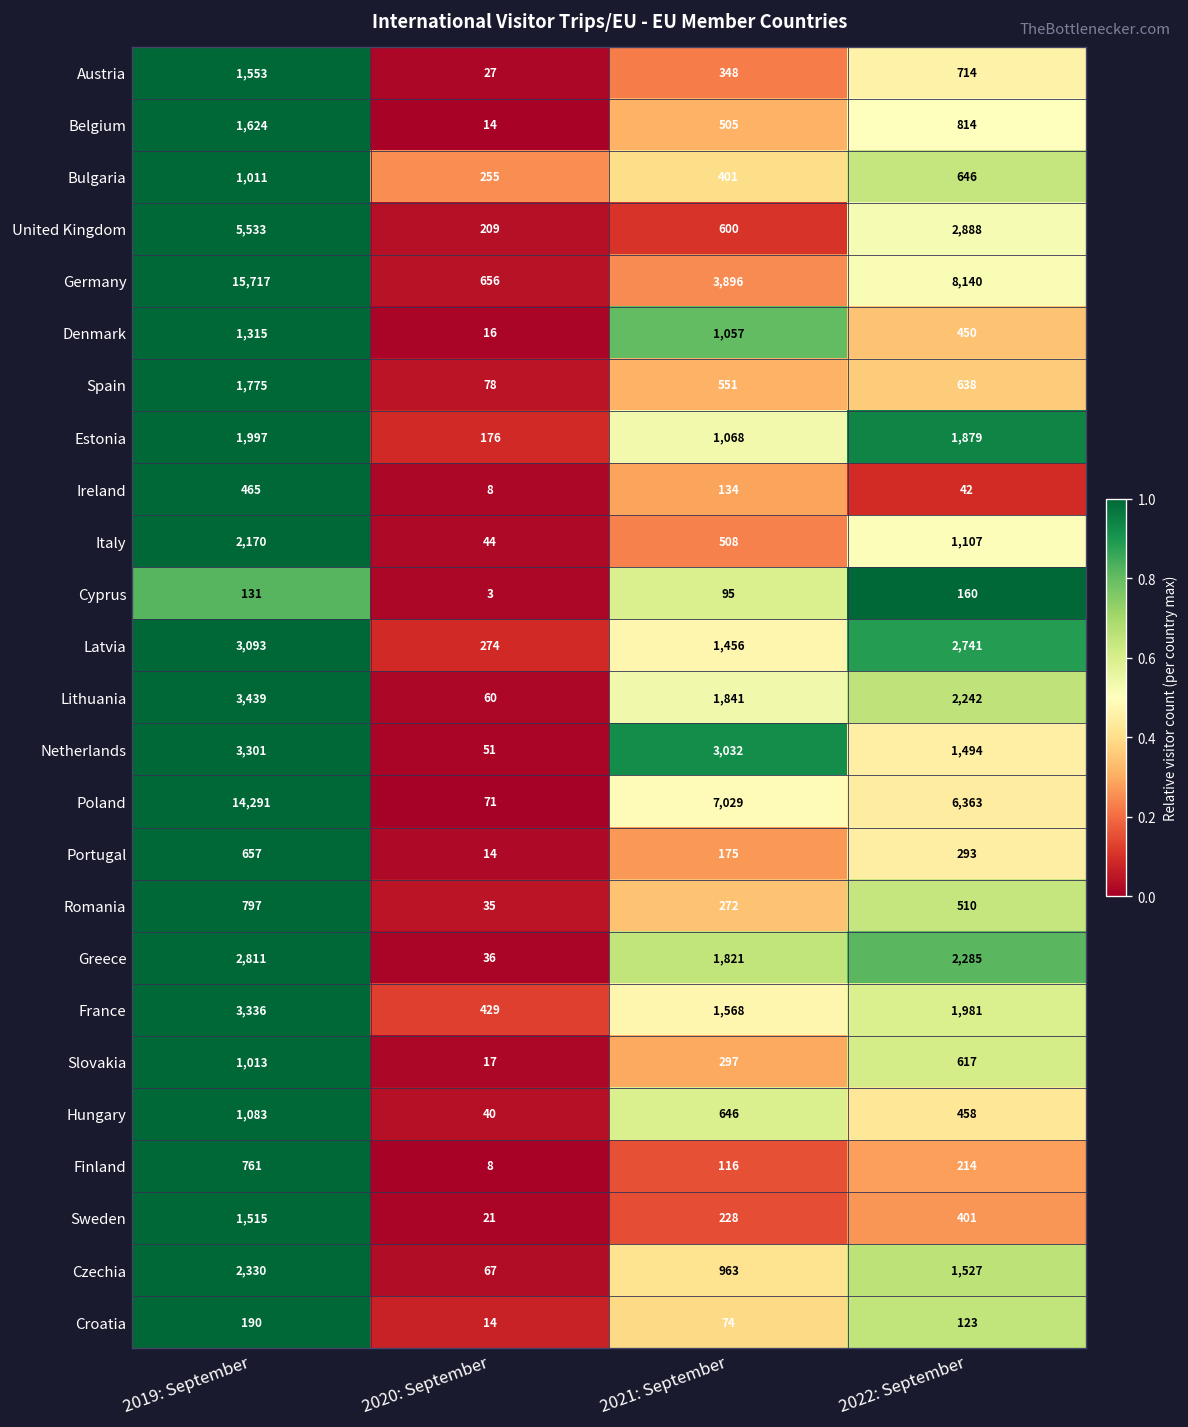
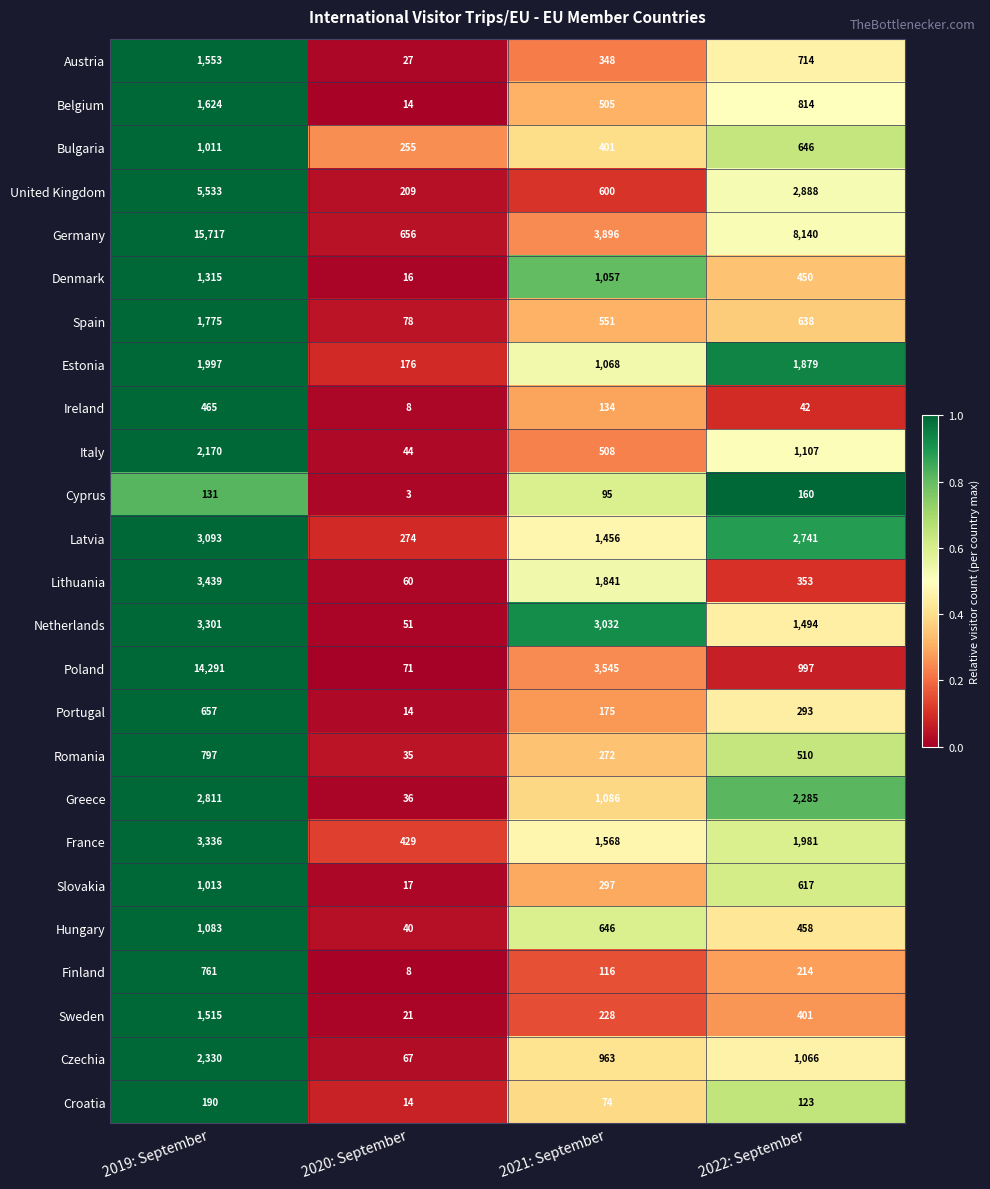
  {
    "Austria": {
      "2019: September": "1,553",
      "2020: September": "27",
      "2021: September": "348",
      "2022: September": "714"
    },
    "Belgium": {
      "2019: September": "1,624",
      "2020: September": "14",
      "2021: September": "505",
      "2022: September": "814"
    },
    "Bulgaria": {
      "2019: September": "1,011",
      "2020: September": "255",
      "2021: September": "401",
      "2022: September": "646"
    },
    "United Kingdom": {
      "2019: September": "5,533",
      "2020: September": "209",
      "2021: September": "600",
      "2022: September": "2,888"
    },
    "Germany": {
      "2019: September": "15,717",
      "2020: September": "656",
      "2021: September": "3,896",
      "2022: September": "8,140"
    },
    "Denmark": {
      "2019: September": "1,315",
      "2020: September": "16",
      "2021: September": "1,057",
      "2022: September": "450"
    },
    "Spain": {
      "2019: September": "1,775",
      "2020: September": "78",
      "2021: September": "551",
      "2022: September": "638"
    },
    "Estonia": {
      "2019: September": "1,997",
      "2020: September": "176",
      "2021: September": "1,068",
      "2022: September": "1,879"
    },
    "Ireland": {
      "2019: September": "465",
      "2020: September": "8",
      "2021: September": "134",
      "2022: September": "42"
    },
    "Italy": {
      "2019: September": "2,170",
      "2020: September": "44",
      "2021: September": "508",
      "2022: September": "1,107"
    },
    "Cyprus": {
      "2019: September": "131",
      "2020: September": "3",
      "2021: September": "95",
      "2022: September": "160"
    },
    "Latvia": {
      "2019: September": "3,093",
      "2020: September": "274",
      "2021: September": "1,456",
      "2022: September": "2,741"
    },
    "Lithuania": {
      "2019: September": "3,439",
      "2020: September": "60",
      "2021: September": "1,841",
-     "2022: September": "2,242"
+     "2022: September": "353"
    },
    "Netherlands": {
      "2019: September": "3,301",
      "2020: September": "51",
      "2021: September": "3,032",
      "2022: September": "1,494"
    },
    "Poland": {
      "2019: September": "14,291",
      "2020: September": "71",
-     "2021: September": "7,029",
-     "2022: September": "6,363"
+     "2021: September": "3,545",
+     "2022: September": "997"
    },
    "Portugal": {
      "2019: September": "657",
      "2020: September": "14",
      "2021: September": "175",
      "2022: September": "293"
    },
    "Romania": {
      "2019: September": "797",
      "2020: September": "35",
      "2021: September": "272",
      "2022: September": "510"
    },
    "Greece": {
      "2019: September": "2,811",
      "2020: September": "36",
-     "2021: September": "1,821",
+     "2021: September": "1,086",
      "2022: September": "2,285"
    },
    "France": {
      "2019: September": "3,336",
      "2020: September": "429",
      "2021: September": "1,568",
      "2022: September": "1,981"
    },
    "Slovakia": {
      "2019: September": "1,013",
      "2020: September": "17",
      "2021: September": "297",
      "2022: September": "617"
    },
    "Hungary": {
      "2019: September": "1,083",
      "2020: September": "40",
      "2021: September": "646",
      "2022: September": "458"
    },
    "Finland": {
      "2019: September": "761",
      "2020: September": "8",
      "2021: September": "116",
      "2022: September": "214"
    },
    "Sweden": {
      "2019: September": "1,515",
      "2020: September": "21",
      "2021: September": "228",
      "2022: September": "401"
    },
    "Czechia": {
      "2019: September": "2,330",
      "2020: September": "67",
      "2021: September": "963",
-     "2022: September": "1,527"
+     "2022: September": "1,066"
    },
    "Croatia": {
      "2019: September": "190",
      "2020: September": "14",
      "2021: September": "74",
      "2022: September": "123"
    }
  }
